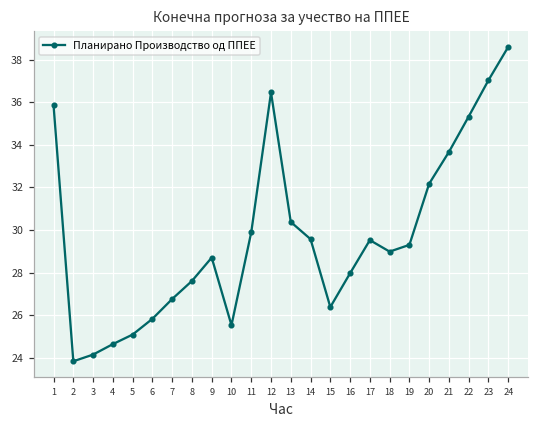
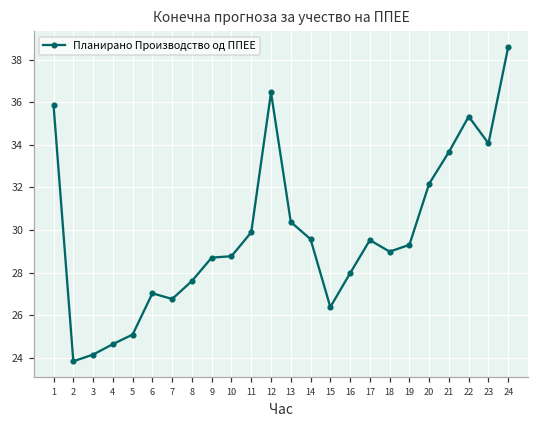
  {
    "1": 35.9,
    "2": 23.8,
    "3": 24.1,
    "4": 24.6,
    "5": 25.1,
-   "6": 25.8,
+   "6": 27.0,
    "7": 26.8,
    "8": 27.6,
    "9": 28.7,
-   "10": 25.5,
+   "10": 28.8,
    "11": 29.9,
    "12": 36.5,
    "13": 30.4,
    "14": 29.6,
    "15": 26.4,
    "16": 28.0,
    "17": 29.5,
    "18": 29.0,
    "19": 29.3,
    "20": 32.2,
    "21": 33.7,
    "22": 35.3,
-   "23": 37.0,
+   "23": 34.1,
    "24": 38.6
  }
